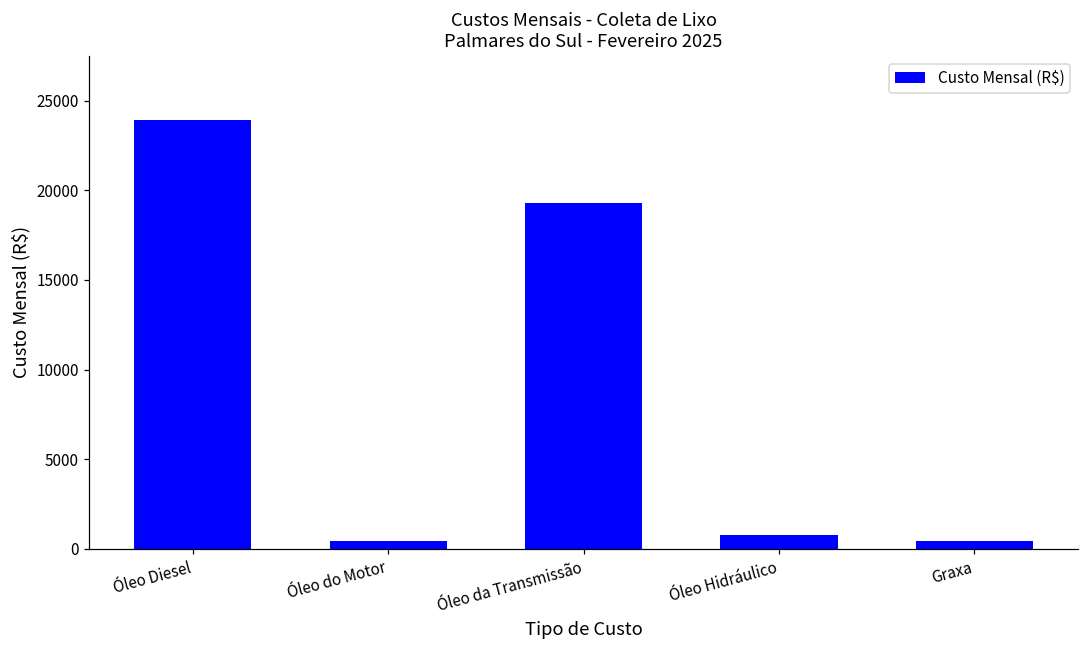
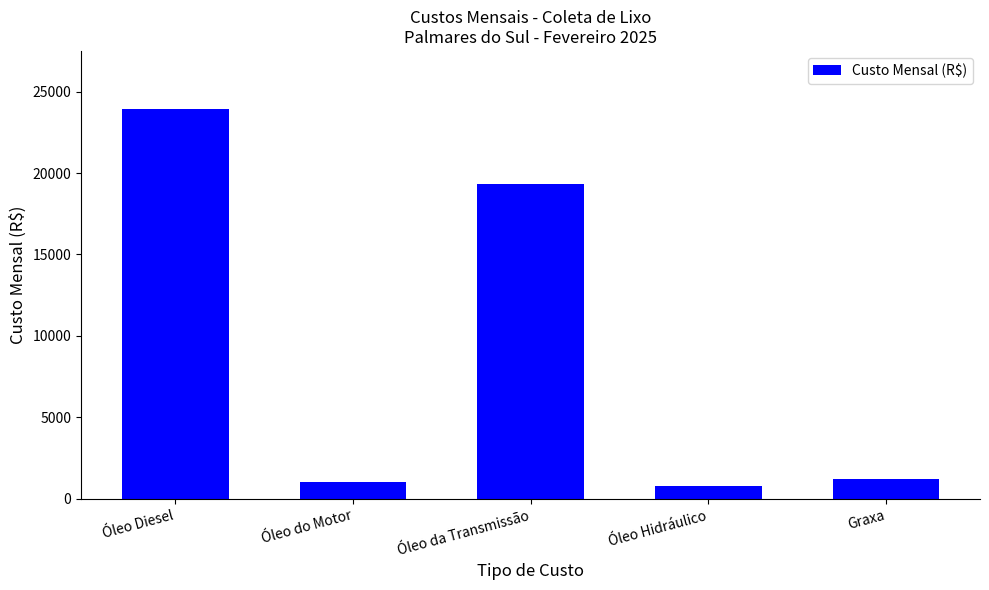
  {
    "Óleo Diesel": 23900,
-   "Óleo do Motor": 400,
+   "Óleo do Motor": 1000,
    "Óleo da Transmissão": 19300,
    "Óleo Hidráulico": 800,
-   "Graxa": 500
+   "Graxa": 1200
  }
